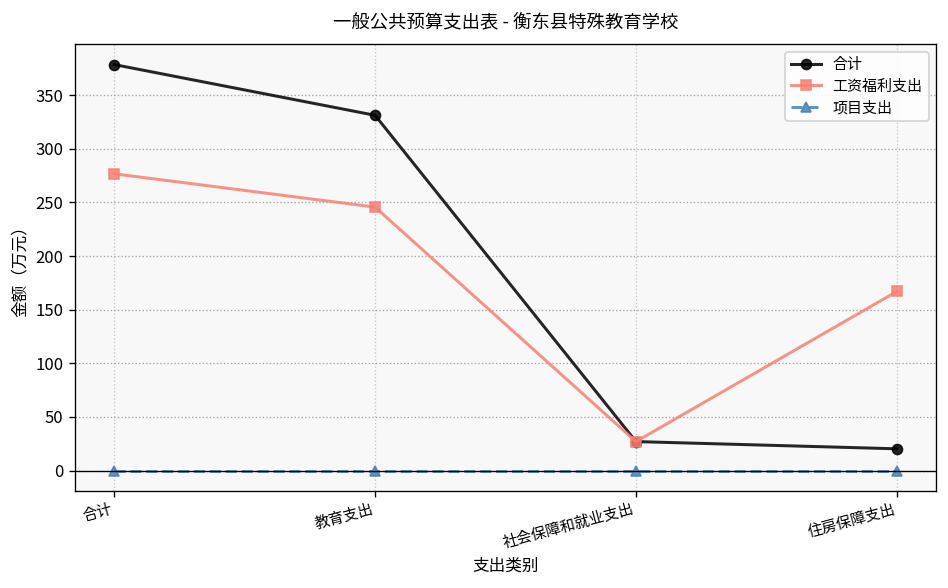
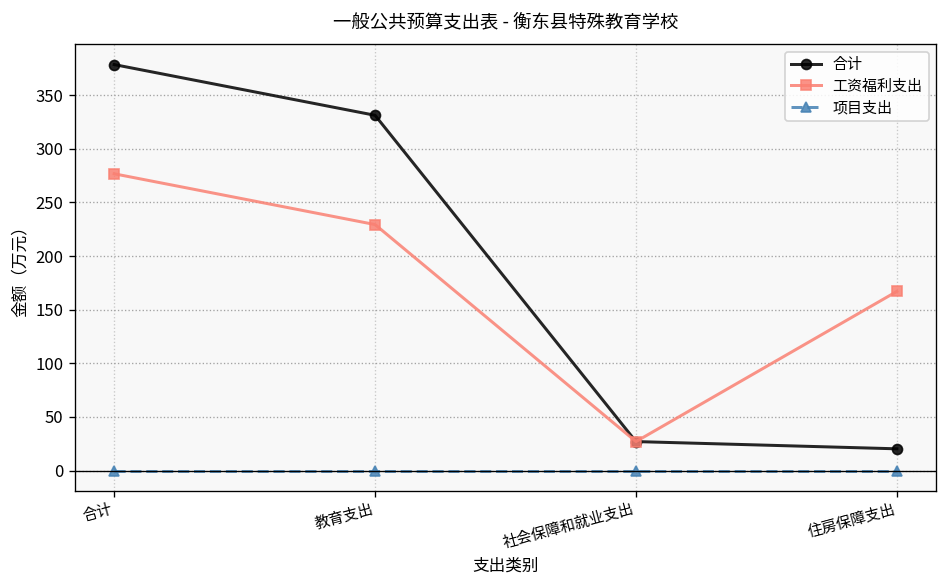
  {
    "合计": {
      "合计": 380,
      "教育支出": 330,
      "住房保障支出": 20
    },
    "工资福利支出": {
      "合计": 280,
-     "教育支出": 250,
+     "教育支出": 230,
      "住房保障支出": 170
    },
    "项目支出": {
      "合计": 0,
      "教育支出": 0,
      "社会保障和就业支出": 0,
      "住房保障支出": 0
    }
  }
